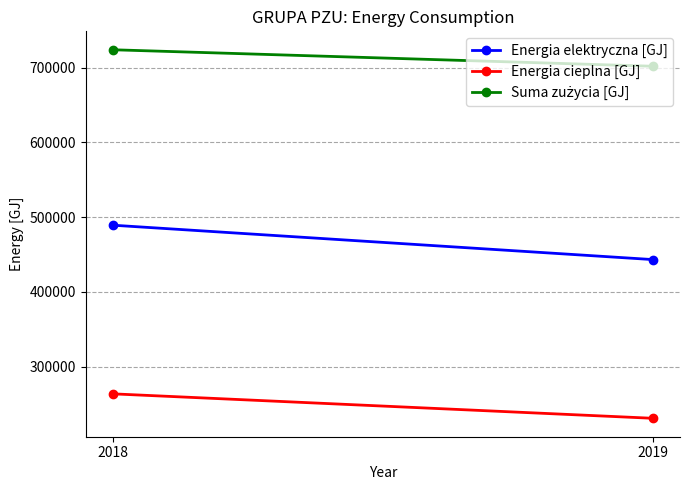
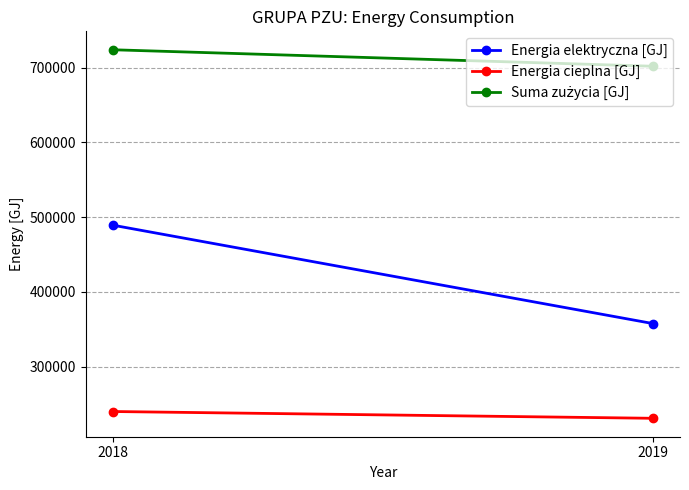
  {
    "Energia elektryczna [GJ]": {
      "2018": 490000,
-     "2019": 440000
+     "2019": 360000
    },
    "Energia cieplna [GJ]": {
-     "2018": 260000,
+     "2018": 240000,
      "2019": 230000
    },
    "Suma zużycia [GJ]": {
      "2018": 720000
    }
  }
